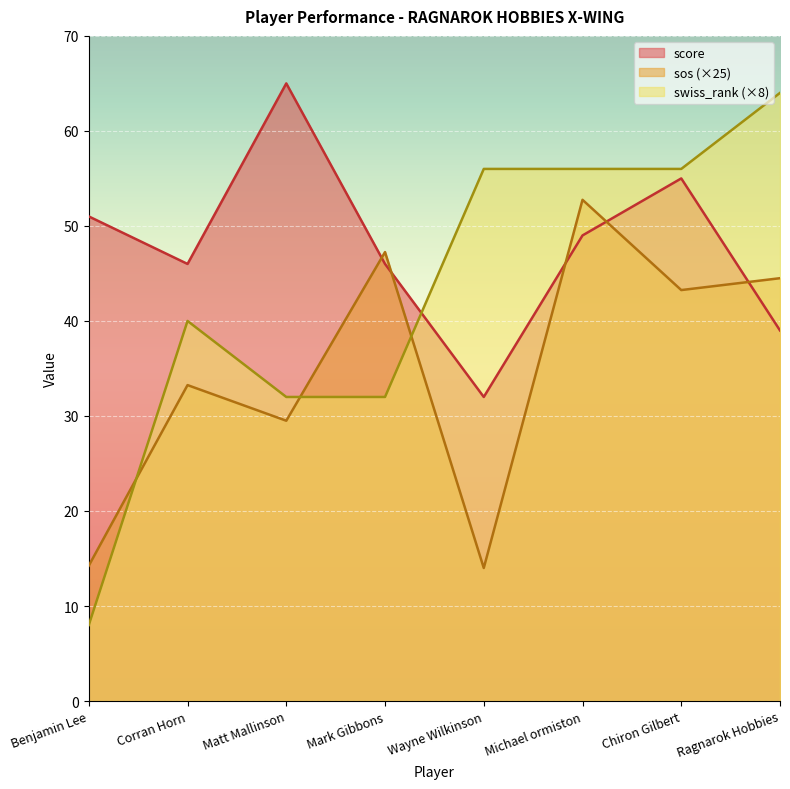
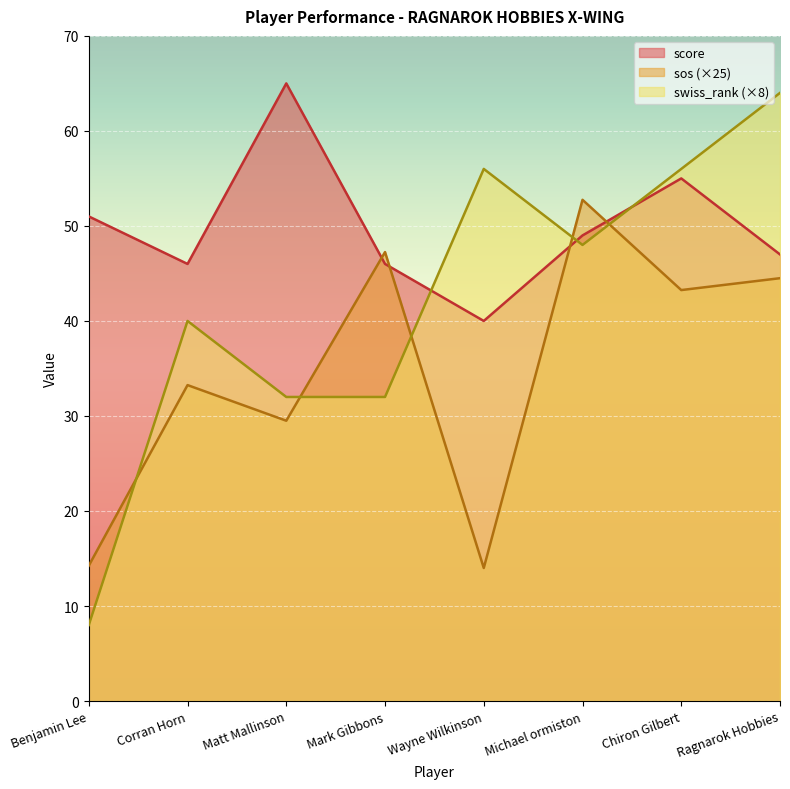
  {
    "score": {
      "Benjamin Lee": 51,
      "Corran Horn": 46,
      "Matt Mallinson": 65,
      "Mark Gibbons": 46,
-     "Wayne Wilkinson": 32,
+     "Wayne Wilkinson": 40,
      "Michael ormiston": 49,
      "Chiron Gilbert": 55,
-     "Ragnarok Hobbies": 39
+     "Ragnarok Hobbies": 47
    },
    "sos (×25)": {
      "Benjamin Lee": 14,
      "Corran Horn": 33,
      "Matt Mallinson": 30,
      "Mark Gibbons": 47,
      "Wayne Wilkinson": 14,
      "Michael ormiston": 53,
      "Chiron Gilbert": 43,
      "Ragnarok Hobbies": 45
    },
    "swiss_rank (×8)": {
      "Benjamin Lee": 8,
      "Corran Horn": 40,
      "Matt Mallinson": 32,
      "Mark Gibbons": 32,
      "Wayne Wilkinson": 56,
-     "Michael ormiston": 56,
+     "Michael ormiston": 48,
      "Chiron Gilbert": 56,
      "Ragnarok Hobbies": 64
    }
  }
